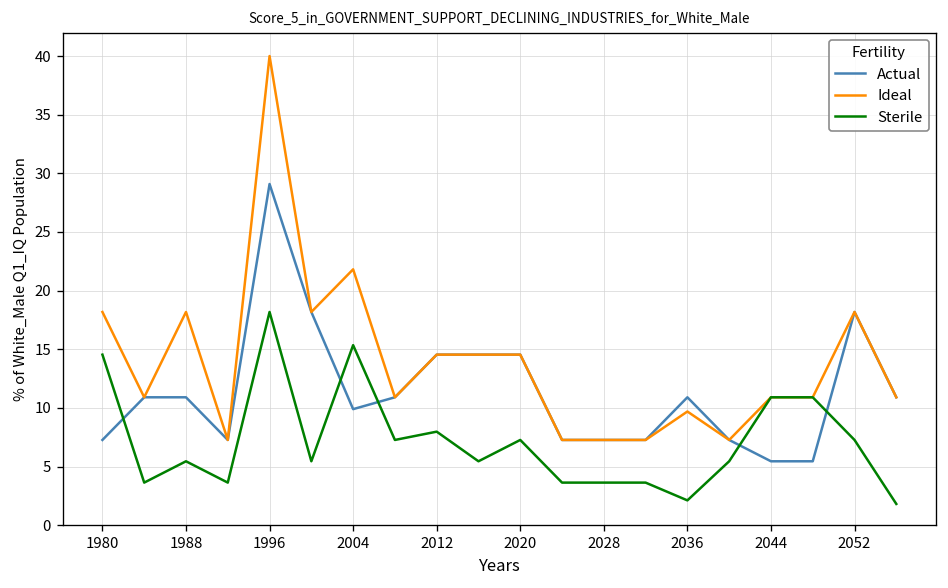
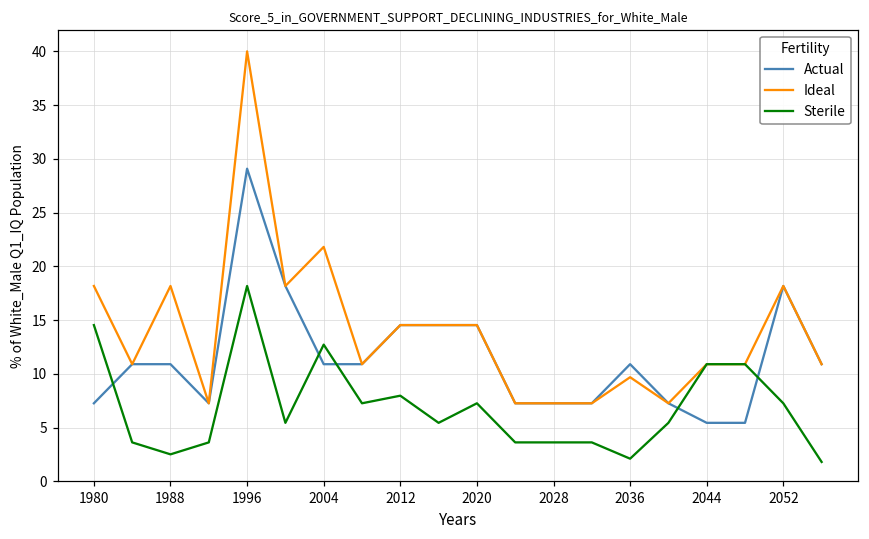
  {
    "Actual": {
      "1980": 7,
      "1988": 11,
      "1996": 29,
-     "2004": 10,
+     "2004": 11,
      "2036": 11,
      "2044": 5
    },
    "Ideal": {
      "1980": 18,
      "1988": 18,
      "1996": 40,
      "2004": 22,
      "2036": 10
    },
    "Sterile": {
      "1980": 15,
-     "1988": 5,
+     "1988": 3,
      "1996": 18,
-     "2004": 15,
+     "2004": 13,
      "2012": 8,
      "2020": 7,
      "2028": 4,
      "2036": 2,
      "2052": 7
    }
  }
